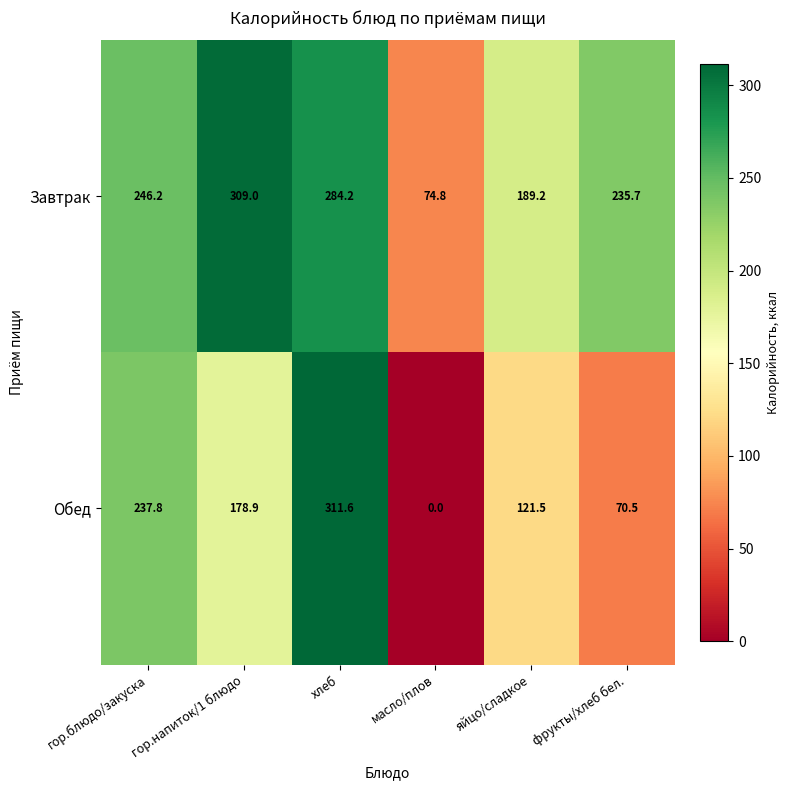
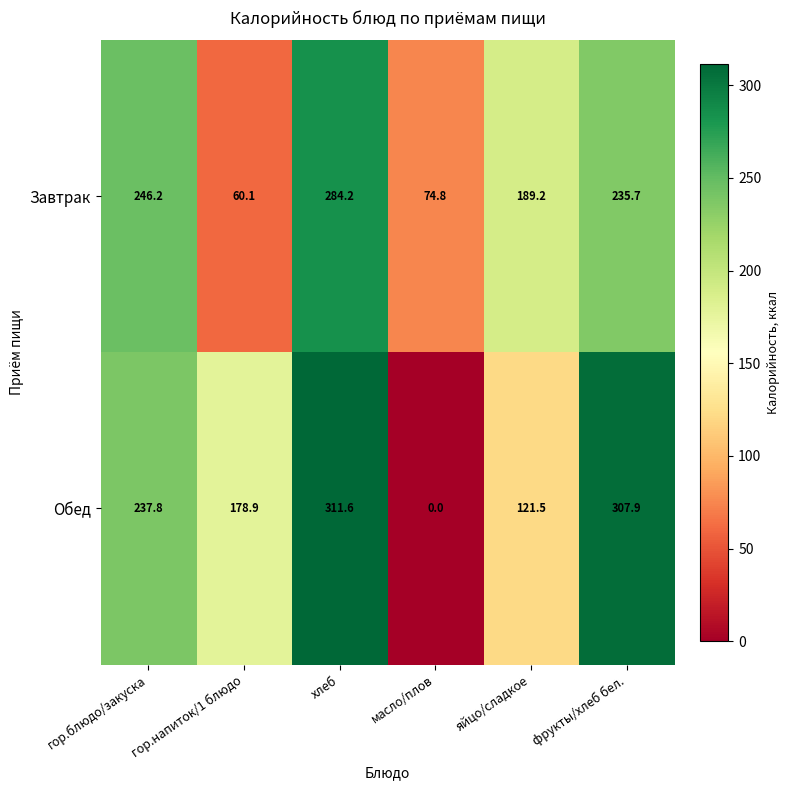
  {
    "Завтрак": {
      "гор.блюдо/закуска": 246.2,
-     "гор.напиток/1 блюдо": 309.0,
+     "гор.напиток/1 блюдо": 60.1,
      "хлеб": 284.2,
      "масло/плов": 74.8,
      "яйцо/сладкое": 189.2,
      "фрукты/хлеб бел.": 235.7
    },
    "Обед": {
      "гор.блюдо/закуска": 237.8,
      "гор.напиток/1 блюдо": 178.9,
      "хлеб": 311.6,
      "масло/плов": 0.0,
      "яйцо/сладкое": 121.5,
-     "фрукты/хлеб бел.": 70.5
+     "фрукты/хлеб бел.": 307.9
    }
  }
